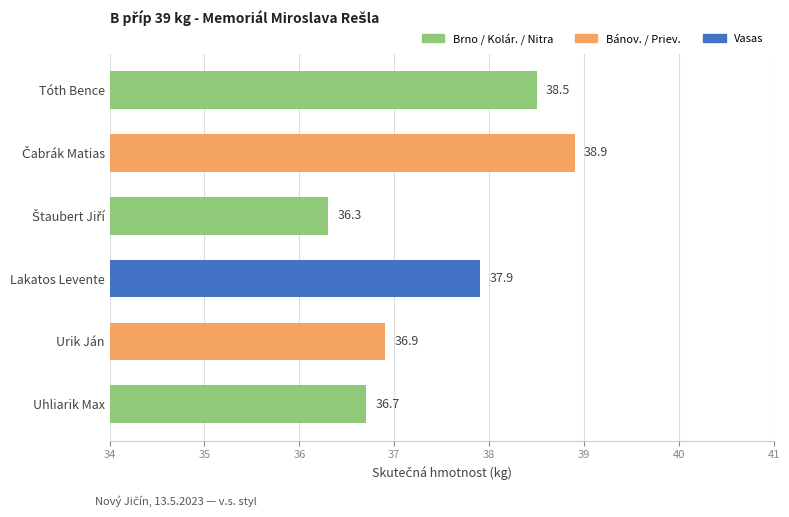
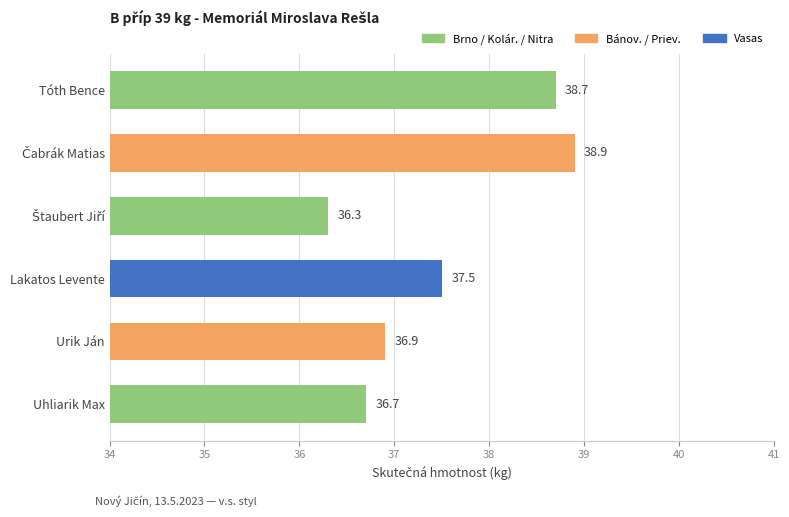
  {
-   "Tóth Bence": 38.5,
+   "Tóth Bence": 38.7,
    "Čabrák Matias": 38.9,
    "Štaubert Jiří": 36.3,
-   "Lakatos Levente": 37.9,
+   "Lakatos Levente": 37.5,
    "Urik Ján": 36.9,
    "Uhliarik Max": 36.7
  }
